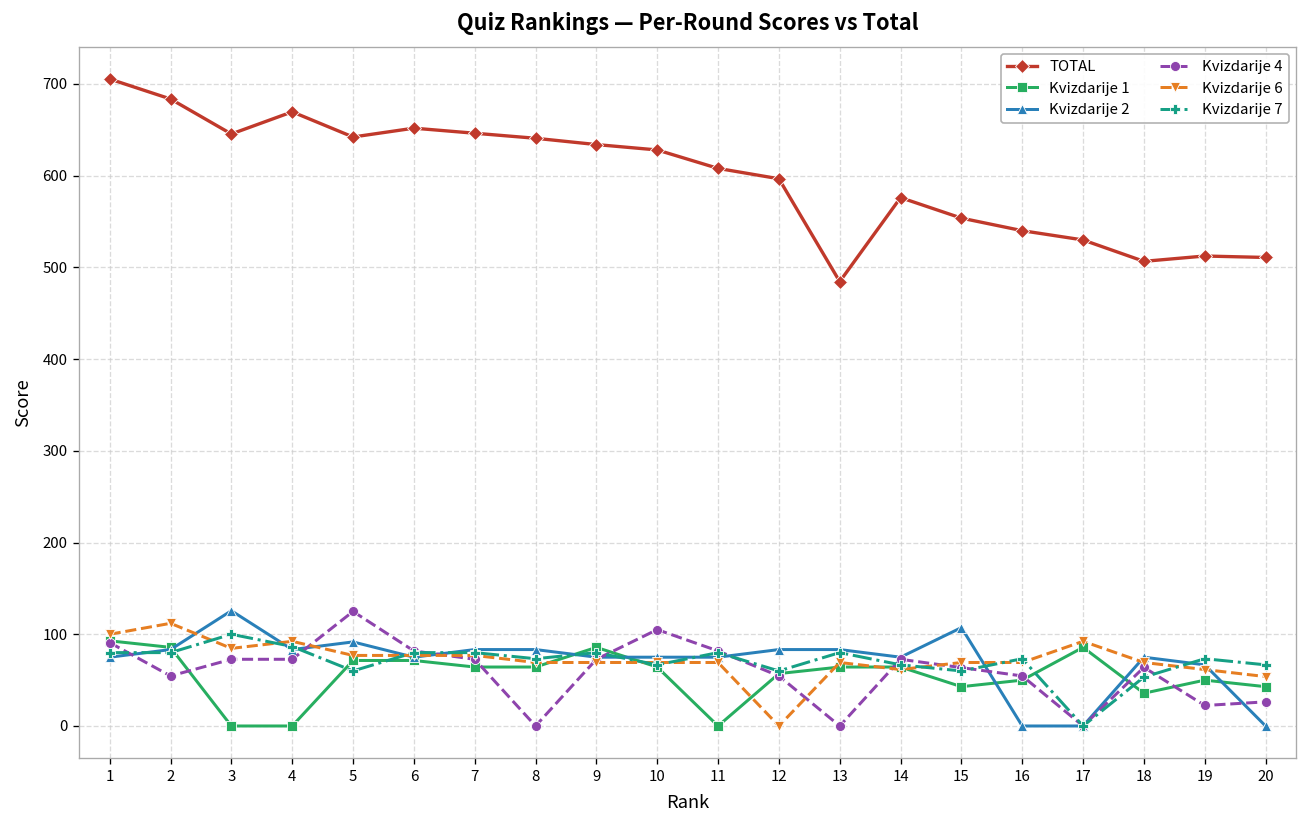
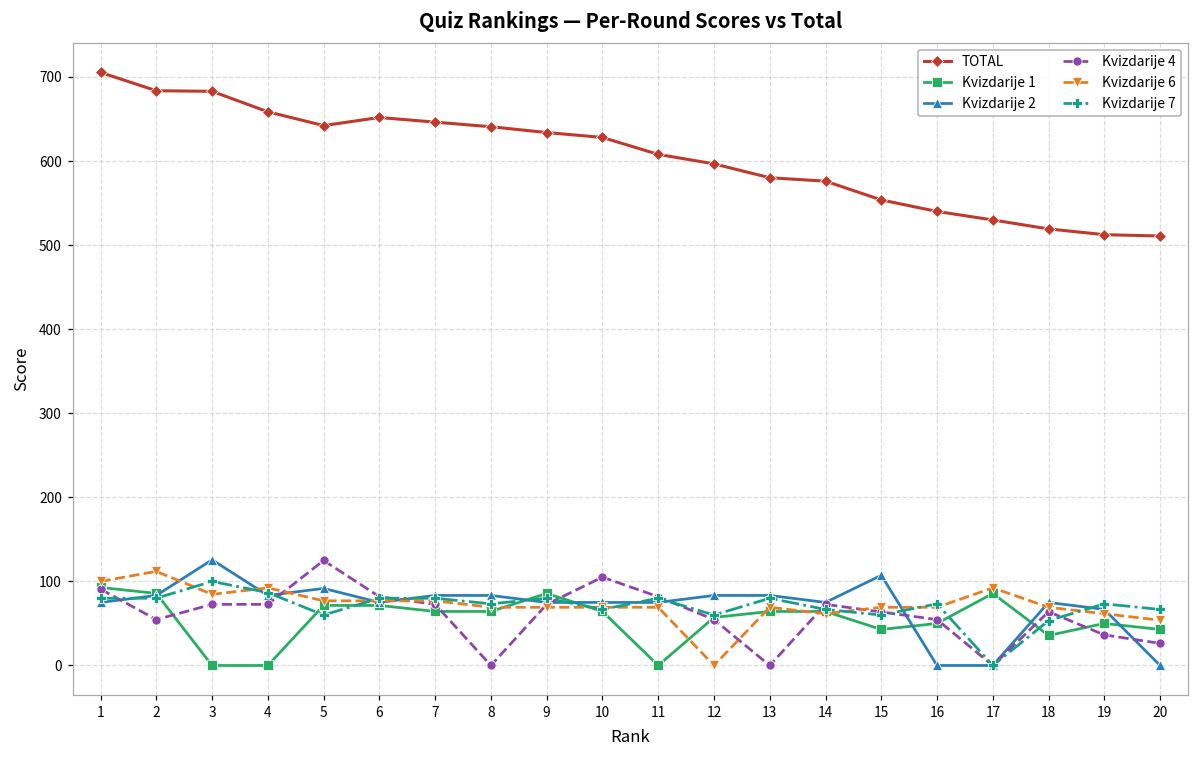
  {
    "TOTAL": {
      "1": 710,
      "2": 680,
-     "3": 650,
-     "4": 670,
+     "3": 680,
+     "4": 660,
      "5": 640,
      "6": 650,
      "7": 650,
      "8": 640,
      "9": 630,
      "10": 630,
      "11": 610,
      "12": 600,
-     "13": 480,
+     "13": 580,
      "14": 580,
      "15": 550,
      "16": 540,
      "17": 530,
-     "18": 510,
+     "18": 520,
      "19": 510,
      "20": 510
    },
    "Kvizdarije 2": {
      "1": 80,
      "3": 130,
      "5": 90,
      "8": 80,
      "10": 80,
      "11": 80,
      "12": 80,
      "15": 110,
      "16": 0,
      "18": 80,
      "19": 70,
      "20": 0
    },
    "Kvizdarije 4": {
      "2": 50,
      "3": 70,
      "4": 70,
      "5": 120,
      "7": 70,
      "8": 0,
      "10": 110,
      "13": 0,
      "15": 60,
      "16": 50,
      "18": 60,
-     "19": 20,
+     "19": 40,
      "20": 30
    },
    "Kvizdarije 6": {
      "1": 100,
      "2": 110,
      "3": 80,
      "4": 90,
      "5": 80,
      "8": 70,
      "9": 70,
      "11": 70,
      "12": 0,
      "13": 70,
      "15": 70,
      "16": 70,
      "17": 90,
      "18": 70,
      "19": 60,
      "20": 50
    }
  }
